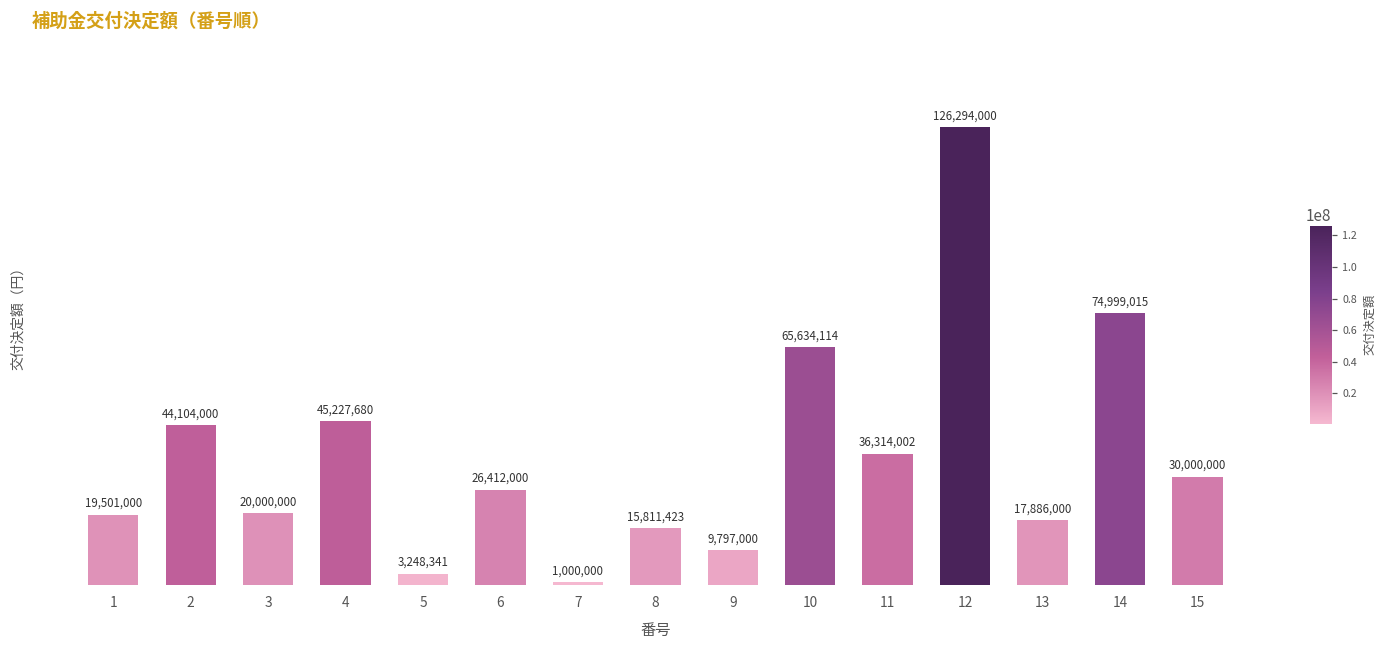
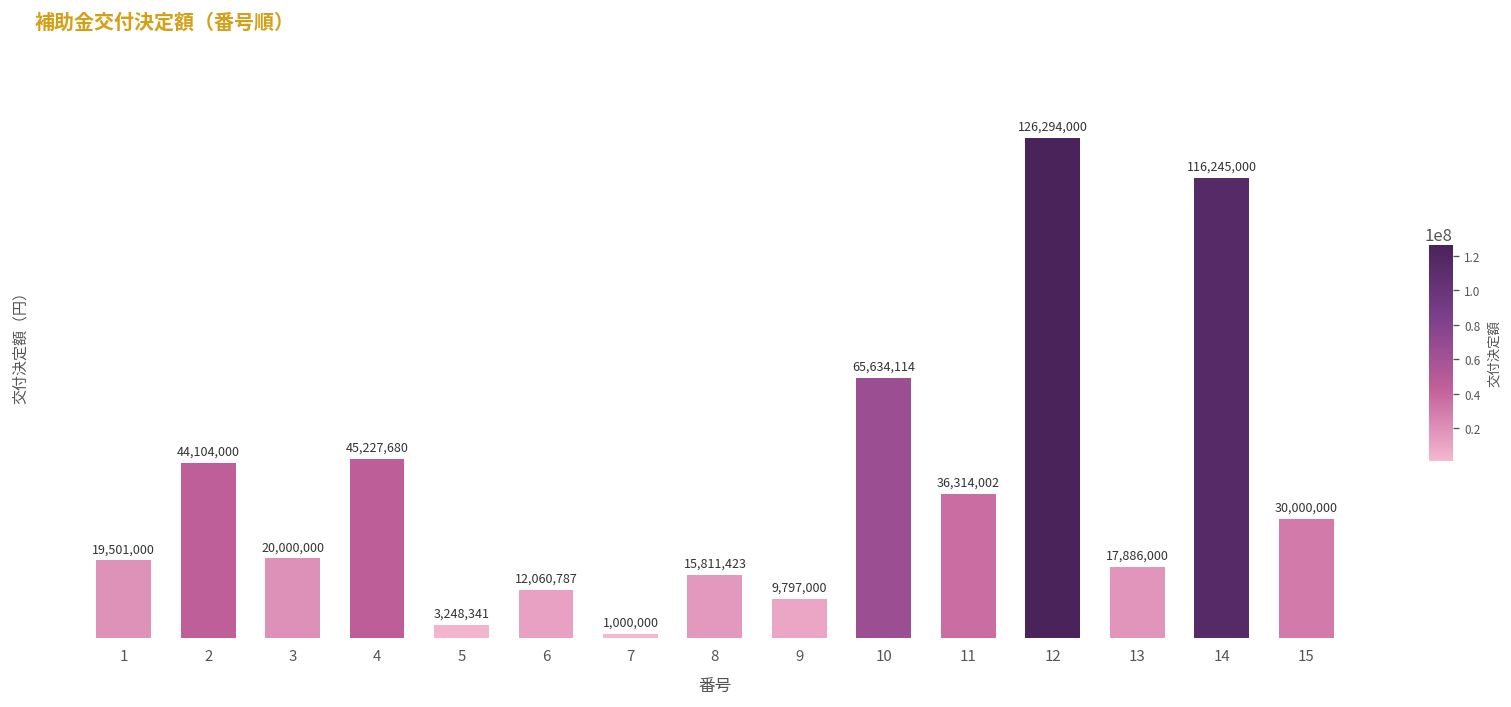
  {
    "1": "19,501,000",
    "2": "44,104,000",
    "3": "20,000,000",
    "4": "45,227,680",
    "5": "3,248,341",
-   "6": "26,412,000",
+   "6": "12,060,787",
    "7": "1,000,000",
    "8": "15,811,423",
    "9": "9,797,000",
    "10": "65,634,114",
    "11": "36,314,002",
    "12": "126,294,000",
    "13": "17,886,000",
-   "14": "74,999,015",
+   "14": "116,245,000",
    "15": "30,000,000"
  }
